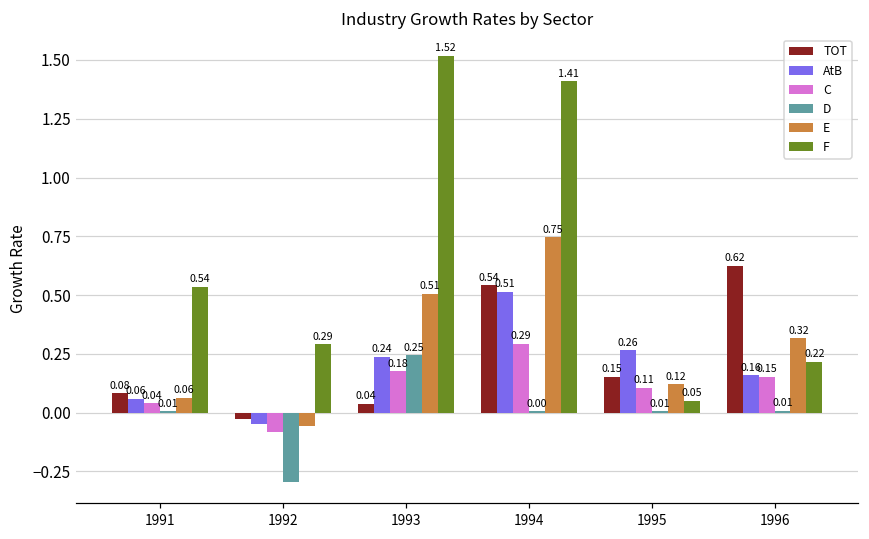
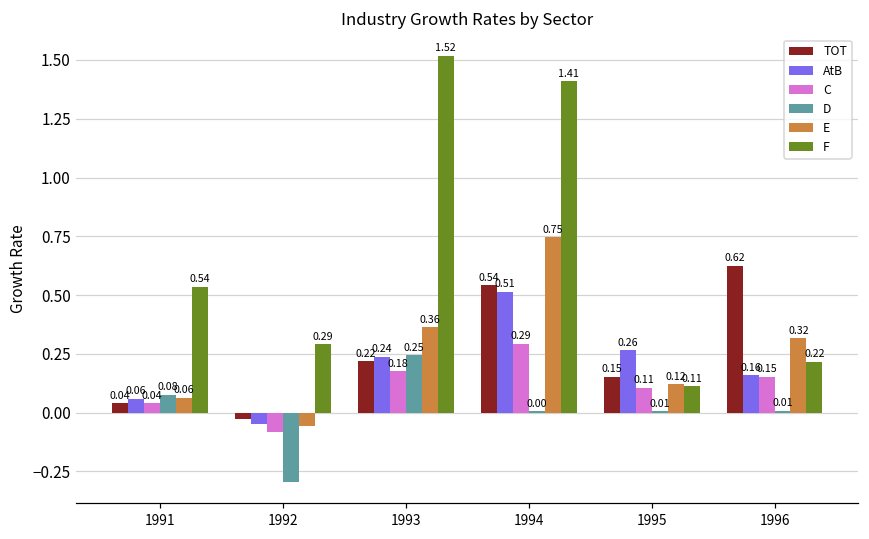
  {
    "TOT": {
-     "1991": 0.08,
-     "1993": 0.04,
+     "1991": 0.04,
+     "1993": 0.22,
      "1994": 0.54,
      "1995": 0.15,
      "1996": 0.62
    },
    "AtB": {
      "1991": 0.06,
      "1993": 0.24,
      "1994": 0.51,
      "1995": 0.26
    },
    "C": {
      "1991": 0.04,
      "1993": 0.18,
      "1994": 0.29,
      "1995": 0.11
    },
    "D": {
-     "1991": 0.01,
+     "1991": 0.08,
      "1993": 0.25,
      "1994": 0.00,
      "1995": 0.01,
      "1996": 0.01
    },
    "E": {
-     "1993": 0.51,
+     "1993": 0.36,
      "1994": 0.75,
      "1996": 0.32
    },
    "F": {
      "1991": 0.54,
      "1992": 0.29,
      "1993": 1.52,
      "1994": 1.41,
-     "1995": 0.05,
+     "1995": 0.11,
      "1996": 0.22
    }
  }
